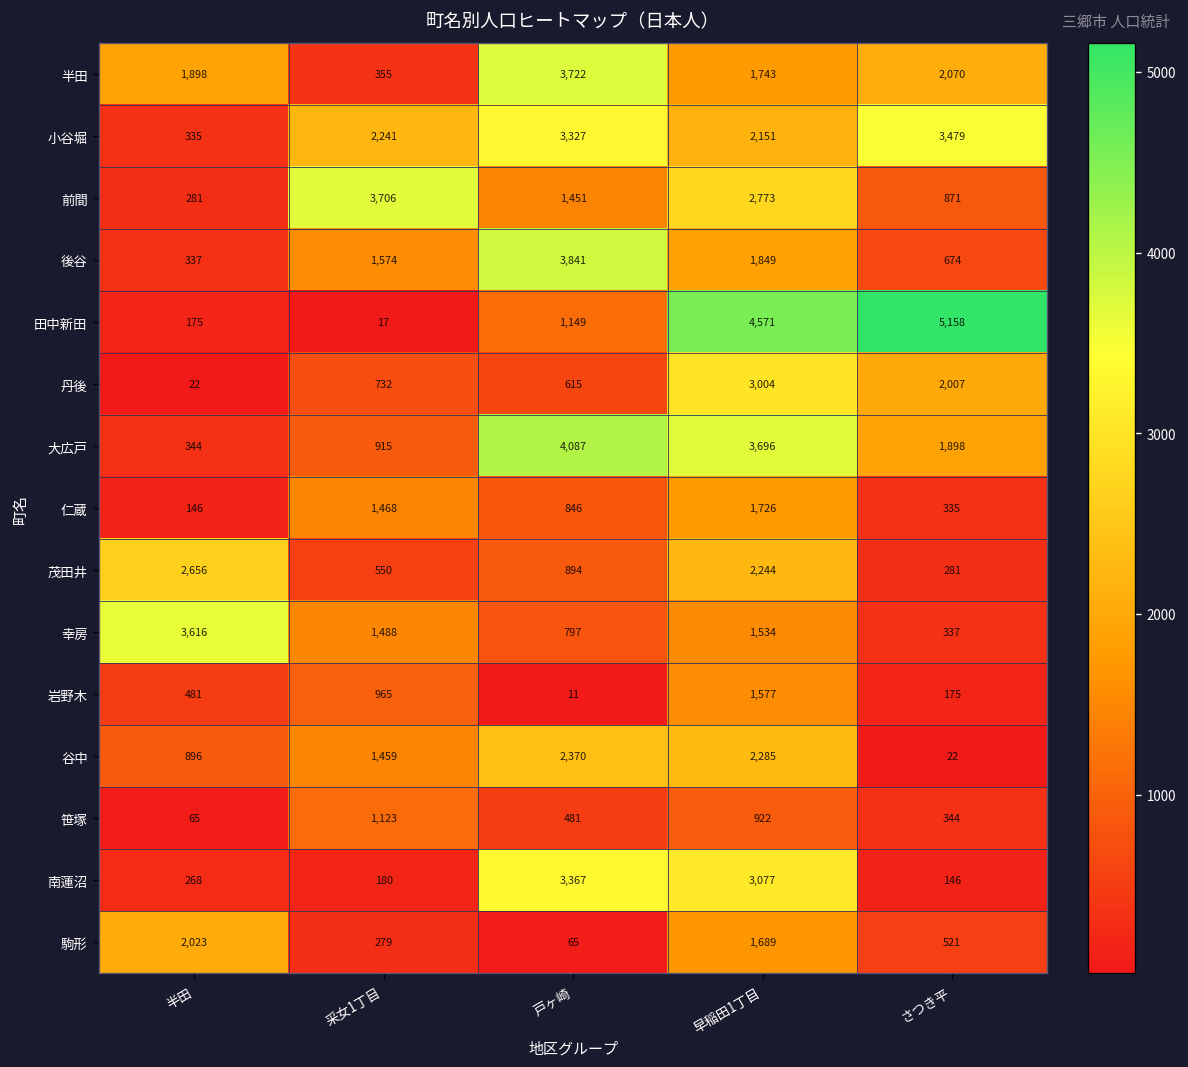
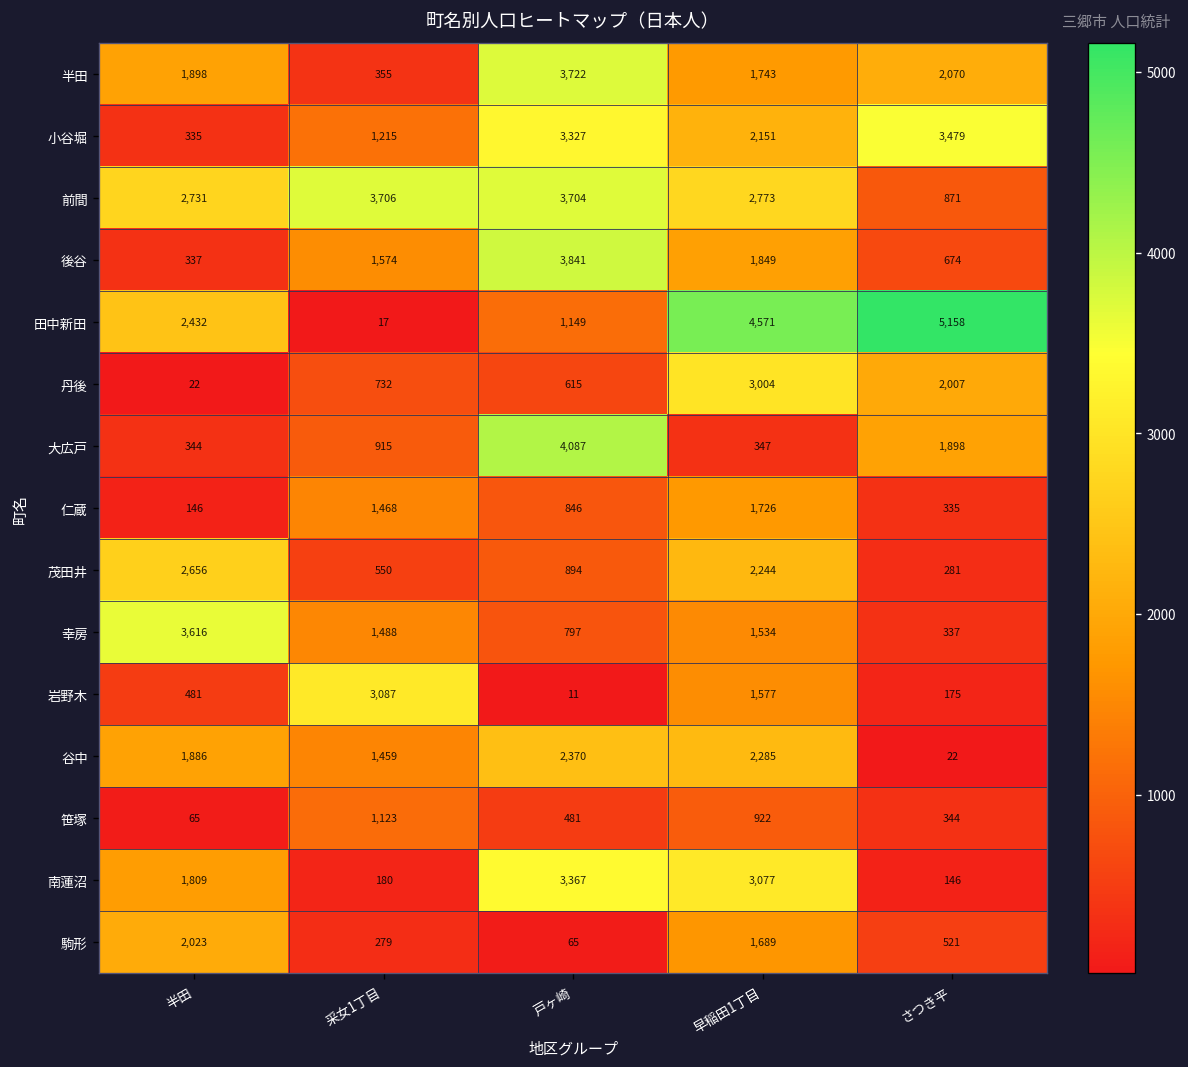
  {
    "半田": {
      "半田": "1,898",
      "采女1丁目": "355",
      "戸ヶ崎": "3,722",
      "早稲田1丁目": "1,743",
      "さつき平": "2,070"
    },
    "小谷堀": {
      "半田": "335",
-     "采女1丁目": "2,241",
+     "采女1丁目": "1,215",
      "戸ヶ崎": "3,327",
      "早稲田1丁目": "2,151",
      "さつき平": "3,479"
    },
    "前間": {
-     "半田": "281",
+     "半田": "2,731",
      "采女1丁目": "3,706",
-     "戸ヶ崎": "1,451",
+     "戸ヶ崎": "3,704",
      "早稲田1丁目": "2,773",
      "さつき平": "871"
    },
    "後谷": {
      "半田": "337",
      "采女1丁目": "1,574",
      "戸ヶ崎": "3,841",
      "早稲田1丁目": "1,849",
      "さつき平": "674"
    },
    "田中新田": {
-     "半田": "175",
+     "半田": "2,432",
      "采女1丁目": "17",
      "戸ヶ崎": "1,149",
      "早稲田1丁目": "4,571",
      "さつき平": "5,158"
    },
    "丹後": {
      "半田": "22",
      "采女1丁目": "732",
      "戸ヶ崎": "615",
      "早稲田1丁目": "3,004",
      "さつき平": "2,007"
    },
    "大広戸": {
      "半田": "344",
      "采女1丁目": "915",
      "戸ヶ崎": "4,087",
-     "早稲田1丁目": "3,696",
+     "早稲田1丁目": "347",
      "さつき平": "1,898"
    },
    "仁蔵": {
      "半田": "146",
      "采女1丁目": "1,468",
      "戸ヶ崎": "846",
      "早稲田1丁目": "1,726",
      "さつき平": "335"
    },
    "茂田井": {
      "半田": "2,656",
      "采女1丁目": "550",
      "戸ヶ崎": "894",
      "早稲田1丁目": "2,244",
      "さつき平": "281"
    },
    "幸房": {
      "半田": "3,616",
      "采女1丁目": "1,488",
      "戸ヶ崎": "797",
      "早稲田1丁目": "1,534",
      "さつき平": "337"
    },
    "岩野木": {
      "半田": "481",
-     "采女1丁目": "965",
+     "采女1丁目": "3,087",
      "戸ヶ崎": "11",
      "早稲田1丁目": "1,577",
      "さつき平": "175"
    },
    "谷中": {
-     "半田": "896",
+     "半田": "1,886",
      "采女1丁目": "1,459",
      "戸ヶ崎": "2,370",
      "早稲田1丁目": "2,285",
      "さつき平": "22"
    },
    "笹塚": {
      "半田": "65",
      "采女1丁目": "1,123",
      "戸ヶ崎": "481",
      "早稲田1丁目": "922",
      "さつき平": "344"
    },
    "南蓮沼": {
-     "半田": "268",
+     "半田": "1,809",
      "采女1丁目": "180",
      "戸ヶ崎": "3,367",
      "早稲田1丁目": "3,077",
      "さつき平": "146"
    },
    "駒形": {
      "半田": "2,023",
      "采女1丁目": "279",
      "戸ヶ崎": "65",
      "早稲田1丁目": "1,689",
      "さつき平": "521"
    }
  }
